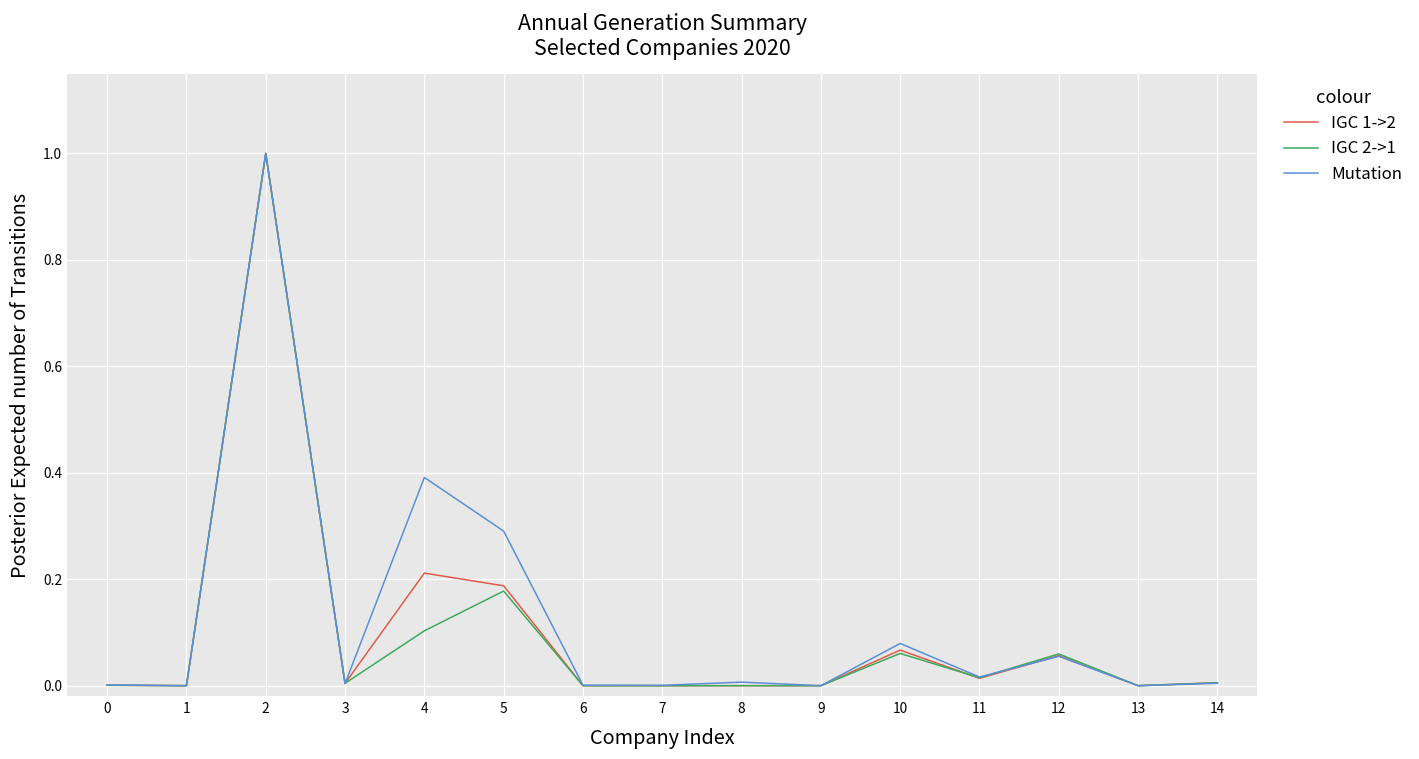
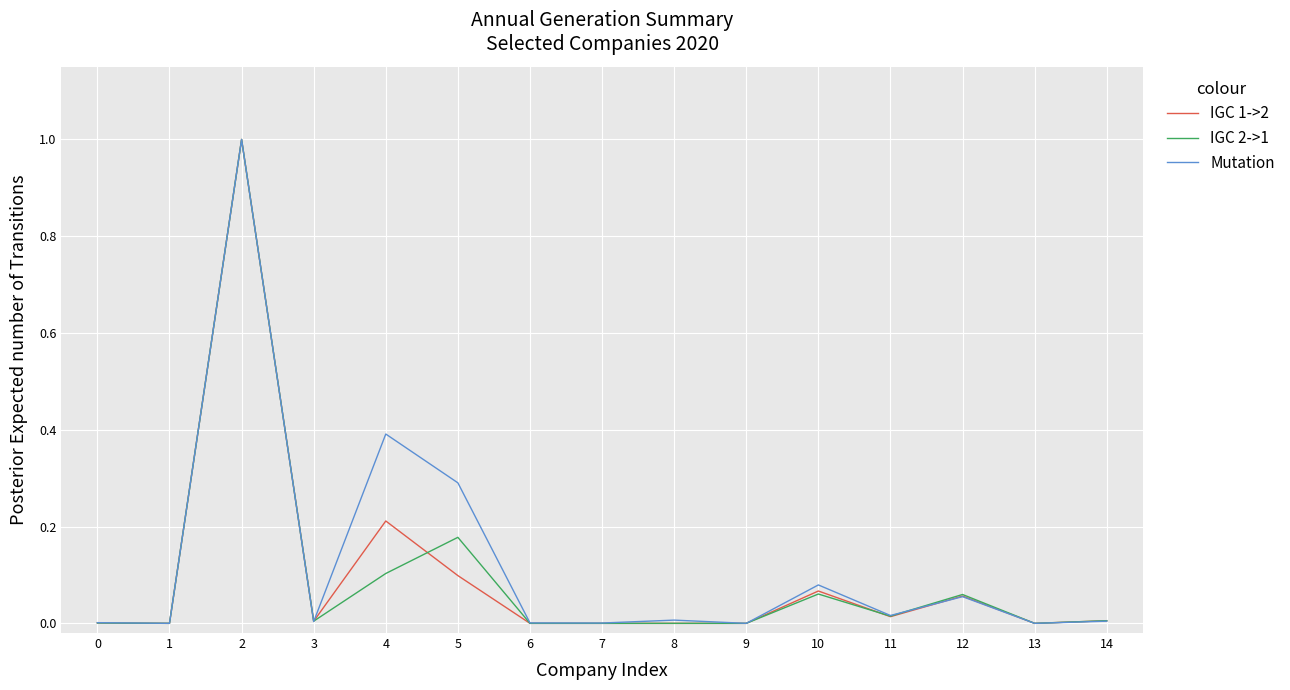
  {
    "IGC 1->2": {
      "4": 0.21,
-     "5": 0.19,
+     "5": 0.10,
      "10": 0.07
    },
    "IGC 2->1": {
      "4": 0.10,
      "5": 0.18,
      "10": 0.06
    },
    "Mutation": {
      "4": 0.39,
      "5": 0.29,
      "8": 0.01,
      "10": 0.08
    }
  }
